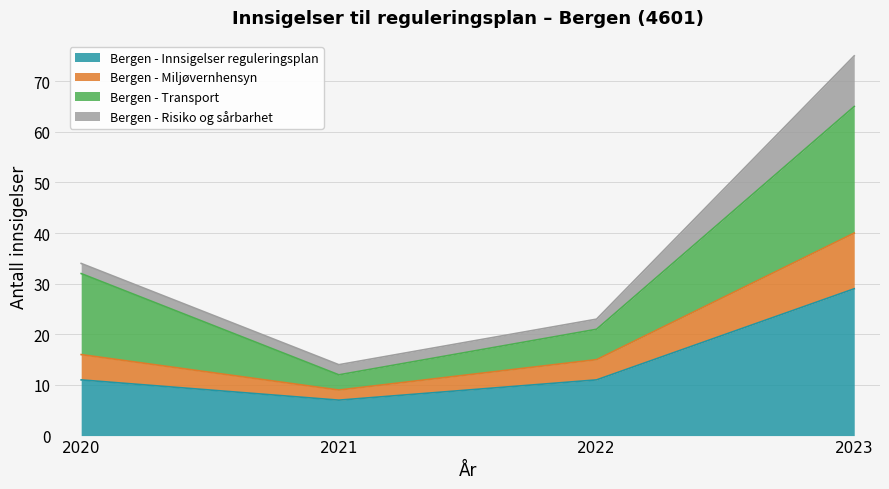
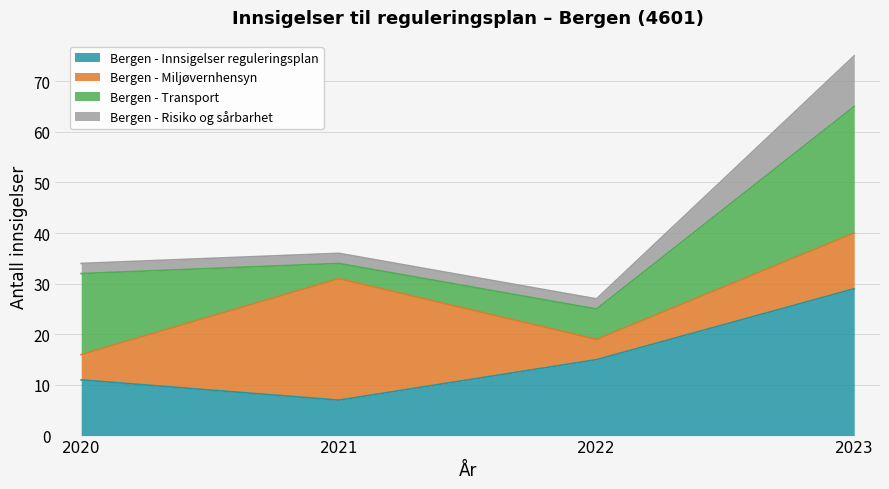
  {
    "Bergen - Innsigelser reguleringsplan": {
      "2020": 11,
      "2021": 7,
-     "2022": 11,
+     "2022": 15,
      "2023": 29
    },
    "Bergen - Miljøvernhensyn": {
      "2020": 5,
-     "2021": 2,
+     "2021": 24,
      "2022": 4,
      "2023": 11
    },
    "Bergen - Transport": {
      "2020": 16,
      "2021": 3,
      "2022": 6,
      "2023": 25
    },
    "Bergen - Risiko og sårbarhet": {
      "2020": 2,
      "2021": 2,
      "2022": 2,
      "2023": 10
    }
  }
